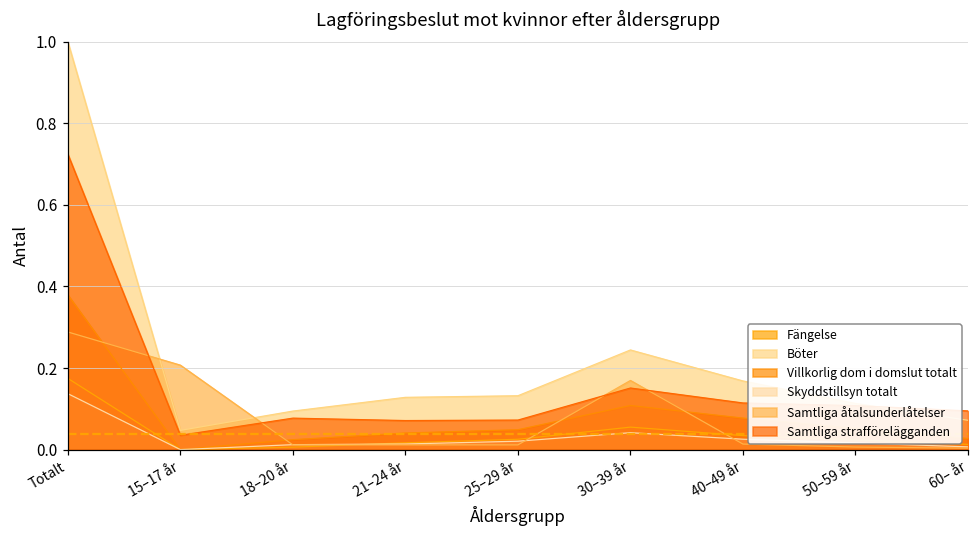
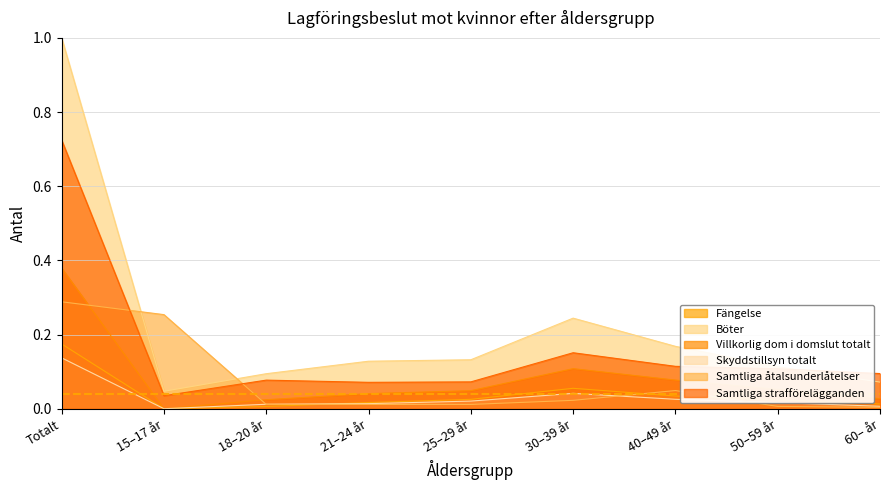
  {
    "Samtliga åtalsunderlåtelser": {
      "Totalt": 0.29,
-     "15–17 år": 0.21,
+     "15–17 år": 0.25,
      "25–29 år": 0.01,
-     "30–39 år": 0.17,
-     "40–49 år": 0.01,
+     "30–39 år": 0.02,
+     "40–49 år": 0.05,
      "50–59 år": 0.01
    }
  }
